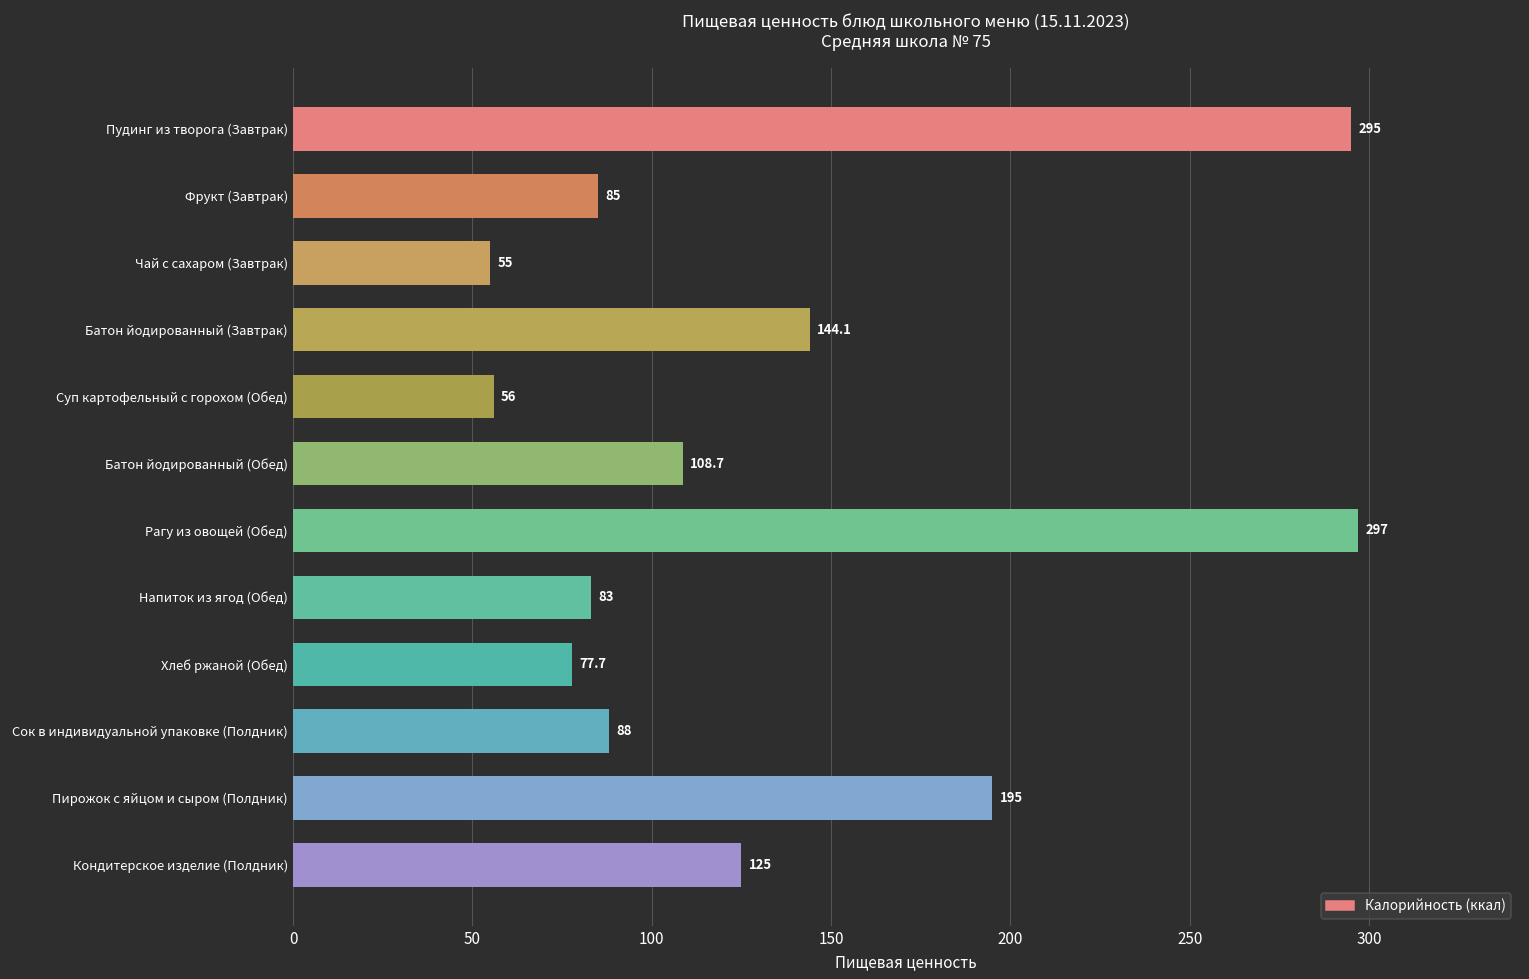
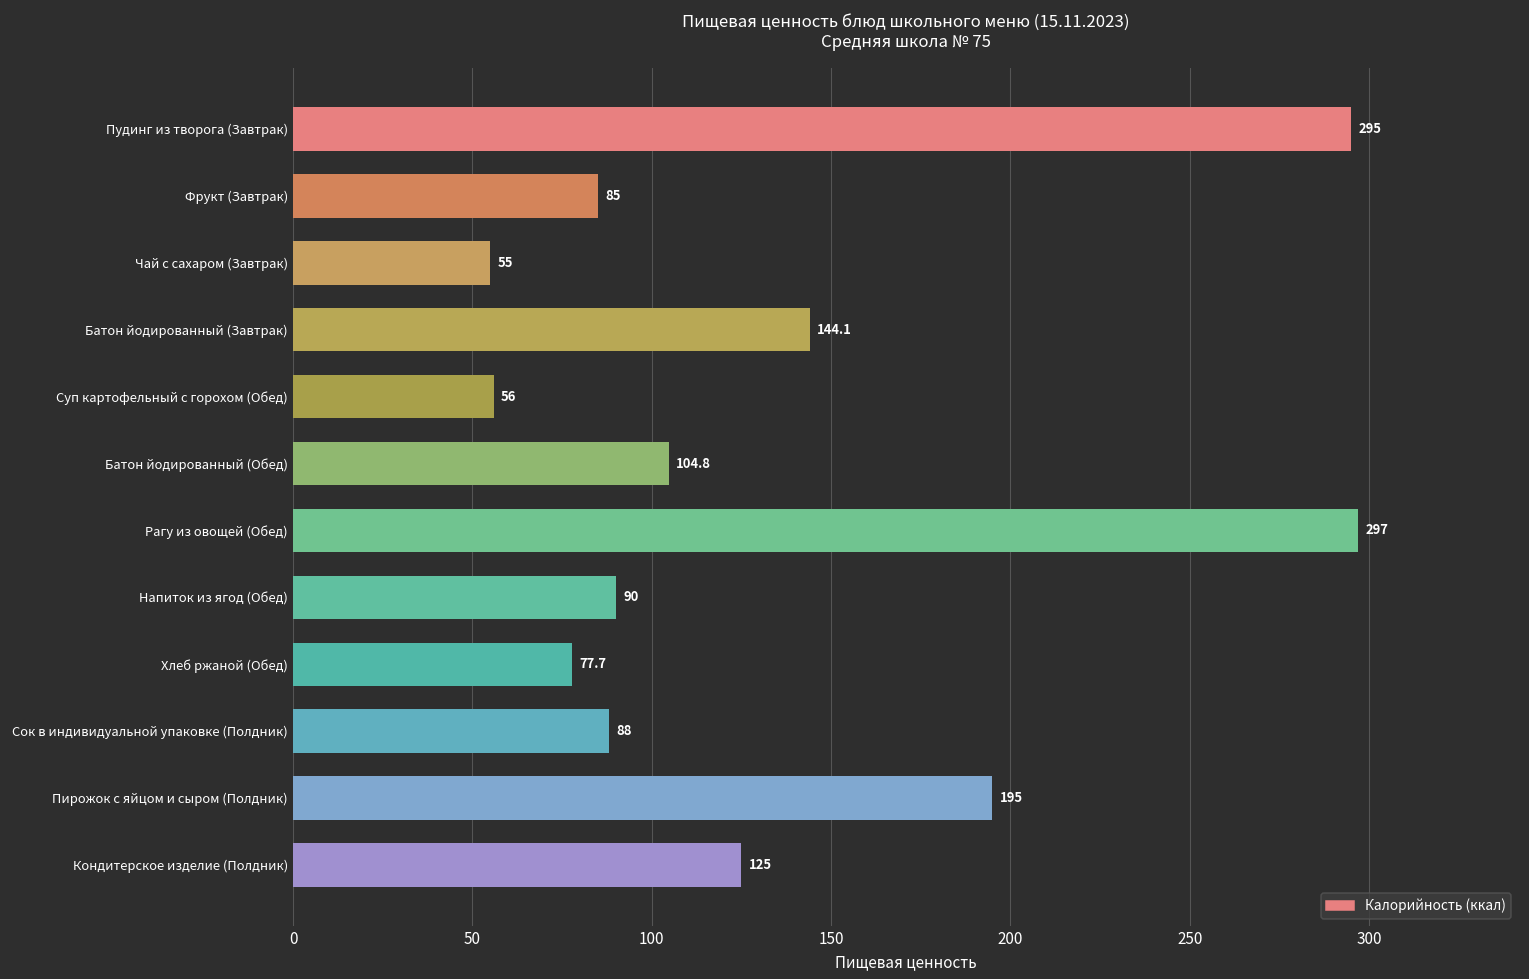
  {
    "Пудинг из творога (Завтрак)": 295,
    "Фрукт (Завтрак)": 85,
    "Чай с сахаром (Завтрак)": 55,
    "Батон йодированный (Завтрак)": 144.1,
    "Суп картофельный с горохом (Обед)": 56,
-   "Батон йодированный (Обед)": 108.7,
+   "Батон йодированный (Обед)": 104.8,
    "Рагу из овощей (Обед)": 297,
-   "Напиток из ягод (Обед)": 83,
+   "Напиток из ягод (Обед)": 90,
    "Хлеб ржаной (Обед)": 77.7,
    "Сок в индивидуальной упаковке (Полдник)": 88,
    "Пирожок с яйцом и сыром (Полдник)": 195,
    "Кондитерское изделие (Полдник)": 125
  }
